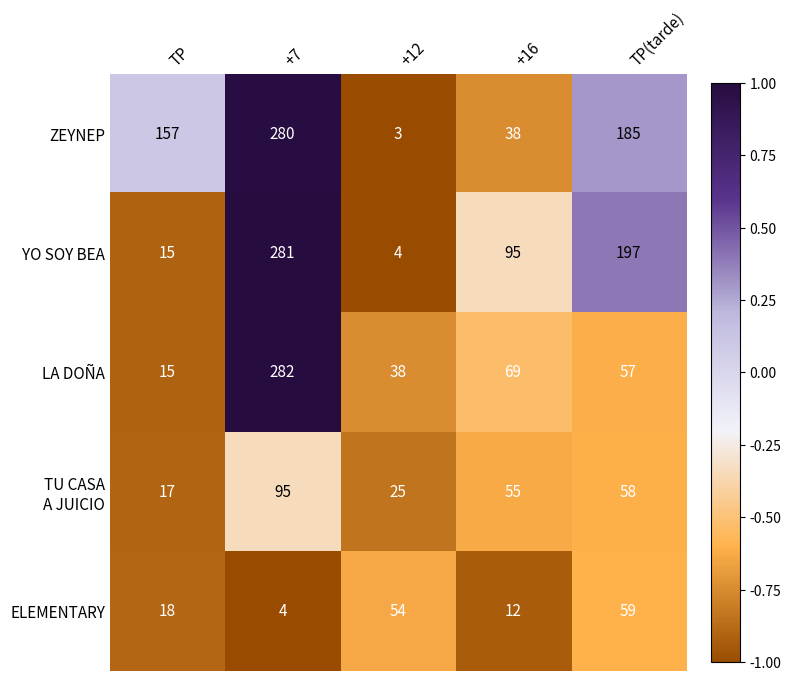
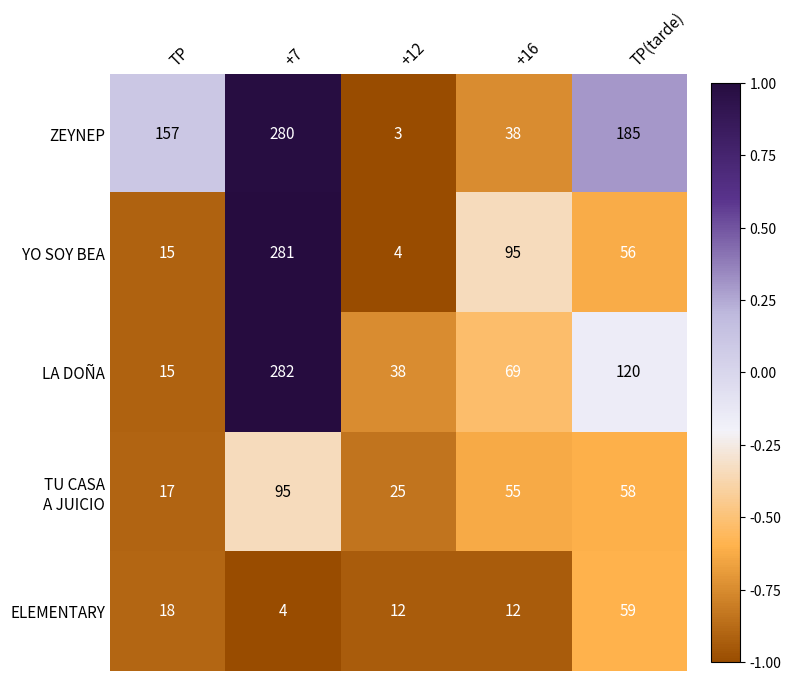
  {
    "ZEYNEP": {
      "TP": 157,
      "+7": 280,
      "+12": 3,
      "+16": 38,
      "TP(tarde)": 185
    },
    "YO SOY BEA": {
      "TP": 15,
      "+7": 281,
      "+12": 4,
      "+16": 95,
-     "TP(tarde)": 197
+     "TP(tarde)": 56
    },
    "LA DOÑA": {
      "TP": 15,
      "+7": 282,
      "+12": 38,
      "+16": 69,
-     "TP(tarde)": 57
+     "TP(tarde)": 120
    },
    "TU CASA A JUICIO": {
      "TP": 17,
      "+7": 95,
      "+12": 25,
      "+16": 55,
      "TP(tarde)": 58
    },
    "ELEMENTARY": {
      "TP": 18,
      "+7": 4,
-     "+12": 54,
+     "+12": 12,
      "+16": 12,
      "TP(tarde)": 59
    }
  }
